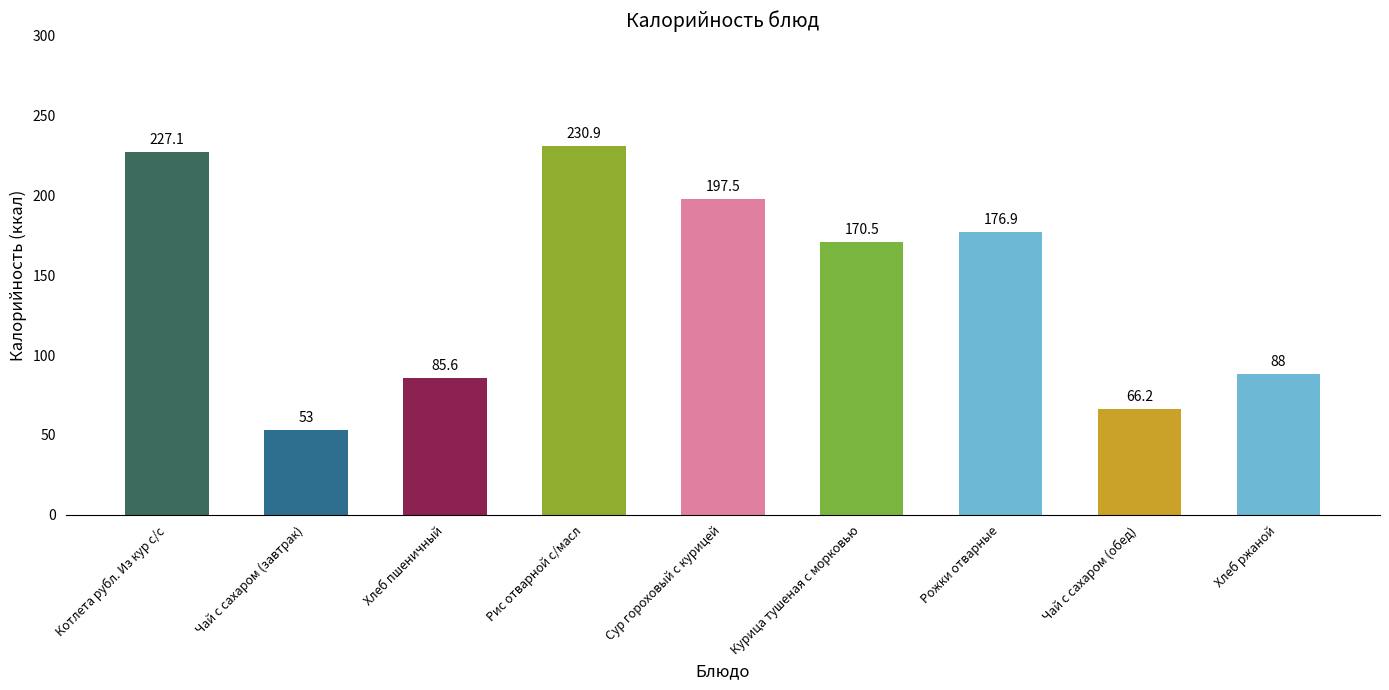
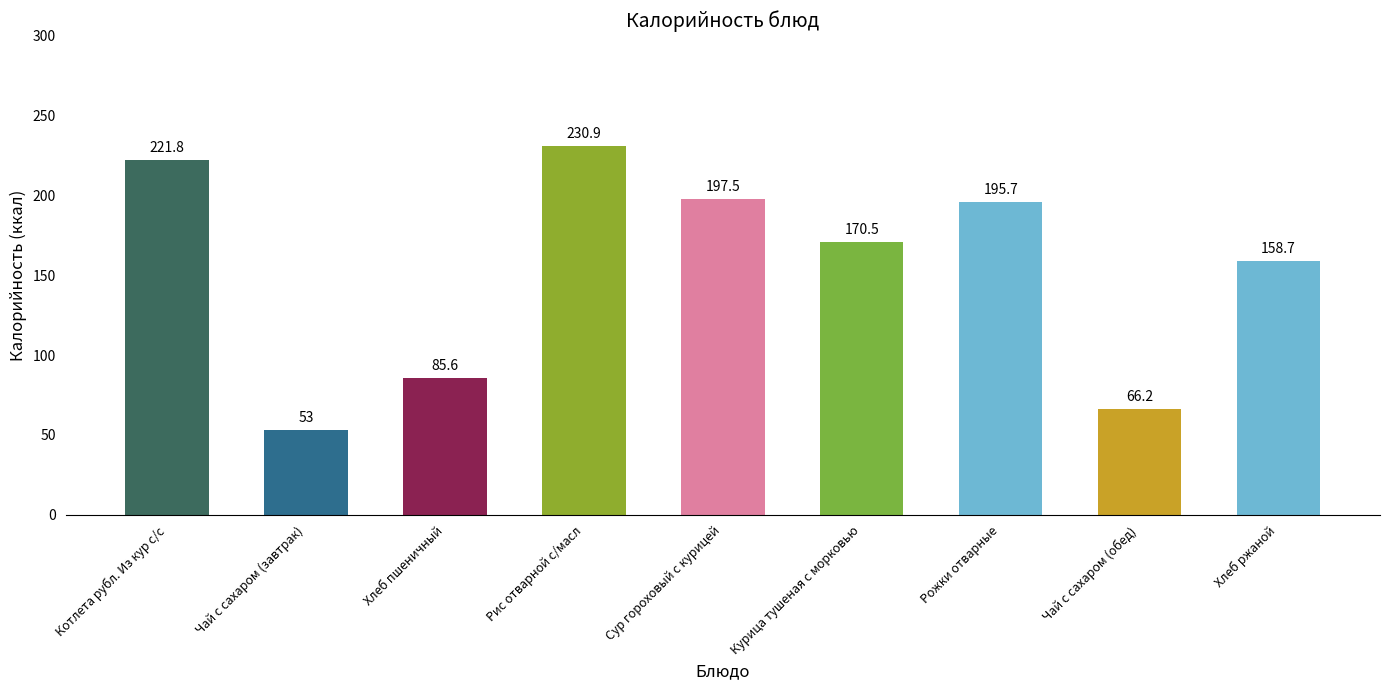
  {
-   "Котлета рубл. Из кур с/с": 227.1,
+   "Котлета рубл. Из кур с/с": 221.8,
    "Чай с сахаром (завтрак)": 53,
    "Хлеб пшеничный": 85.6,
    "Рис отварной с/масл": 230.9,
    "Сур гороховый с курицей": 197.5,
    "Курица тушеная с морковью": 170.5,
-   "Рожки отварные": 176.9,
+   "Рожки отварные": 195.7,
    "Чай с сахаром (обед)": 66.2,
-   "Хлеб ржаной": 88
+   "Хлеб ржаной": 158.7
  }
